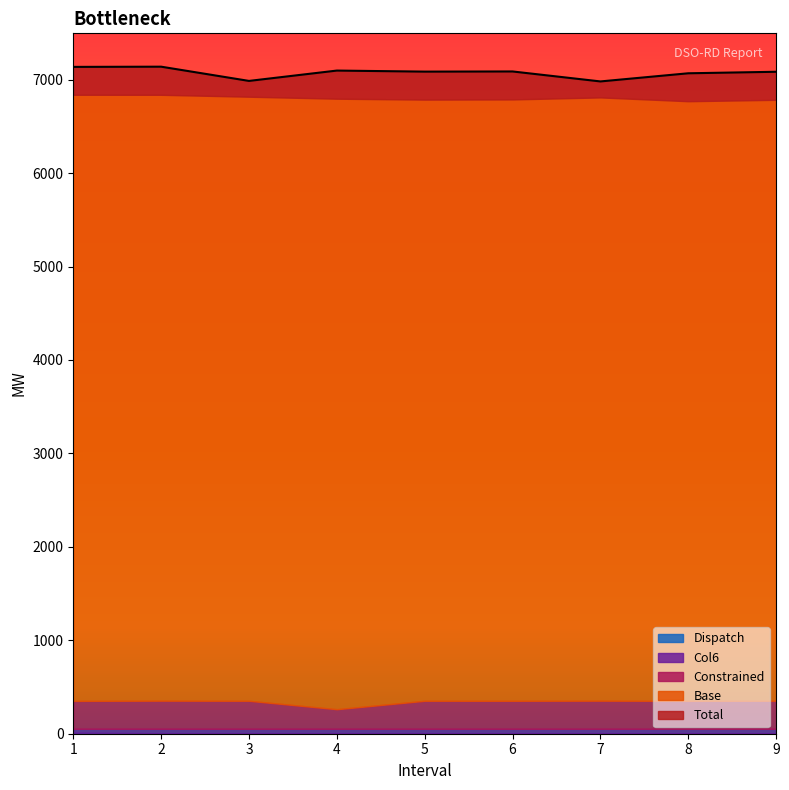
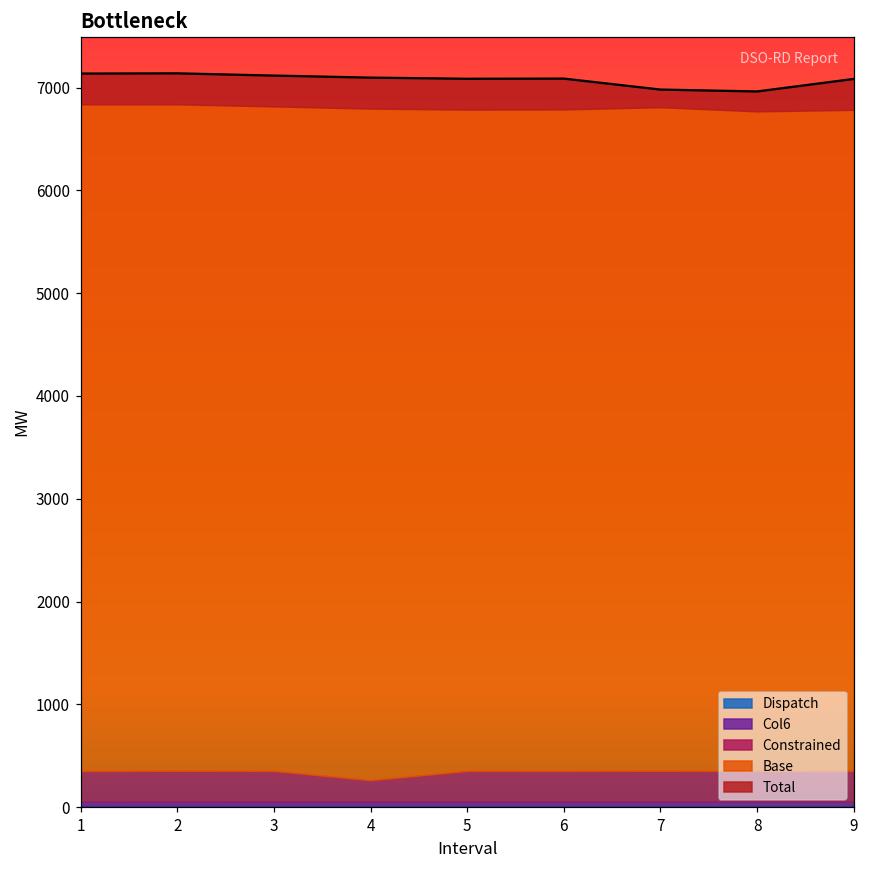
  {
    "Total": {
      "1": 7100,
      "2": 7100,
-     "3": 7000,
+     "3": 7100,
      "4": 7100,
      "5": 7100,
      "6": 7100,
      "7": 7000,
-     "8": 7100,
+     "8": 7000,
      "9": 7100
    },
    "Col6": {
      "1": 0,
      "2": 0,
      "3": 0,
      "4": 0,
      "5": 0,
      "6": 0,
      "7": 0,
      "8": 0,
      "9": 100
    },
    "Constrained": {
      "1": 300,
      "2": 300,
      "3": 300,
      "4": 200,
      "5": 300,
      "6": 300,
      "7": 300,
      "9": 300
    }
  }
